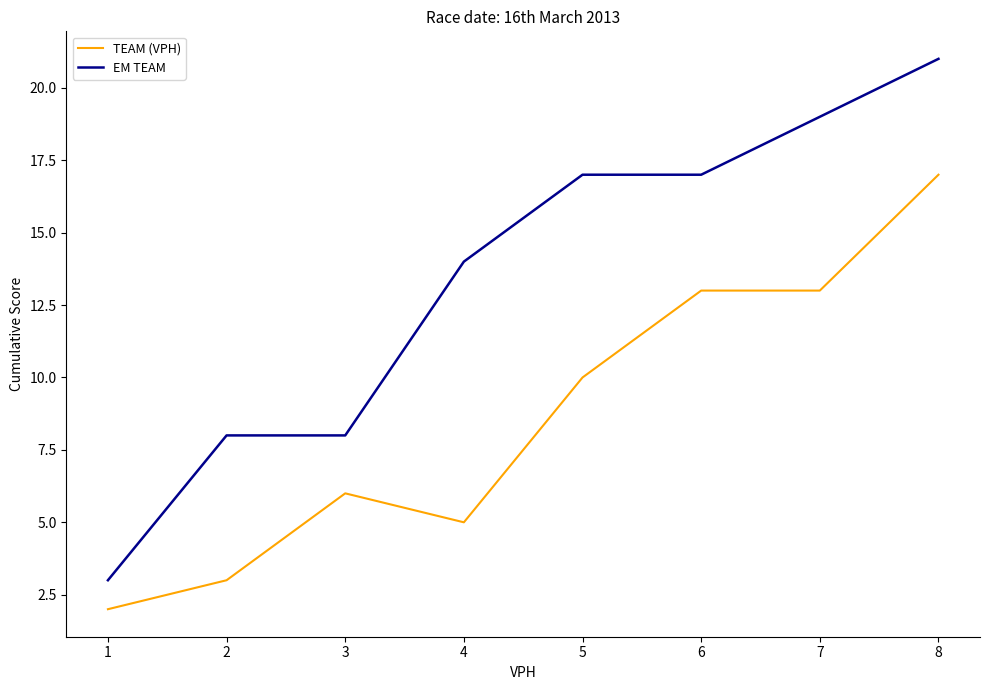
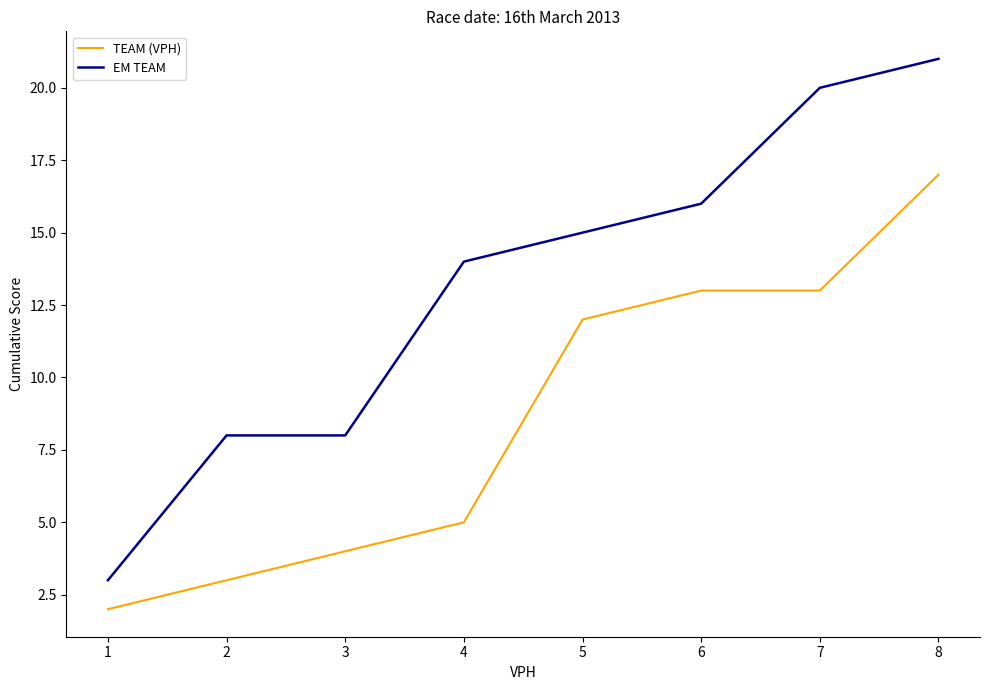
  {
    "TEAM (VPH)": {
      "1": 2,
      "2": 3,
-     "3": 6,
+     "3": 4,
      "4": 5,
-     "5": 10,
+     "5": 12,
      "6": 13,
      "7": 13,
      "8": 17
    },
    "EM TEAM": {
      "1": 3,
      "2": 8,
      "3": 8,
      "4": 14,
-     "5": 17,
-     "6": 17,
-     "7": 19,
+     "5": 15,
+     "6": 16,
+     "7": 20,
      "8": 21
    }
  }
